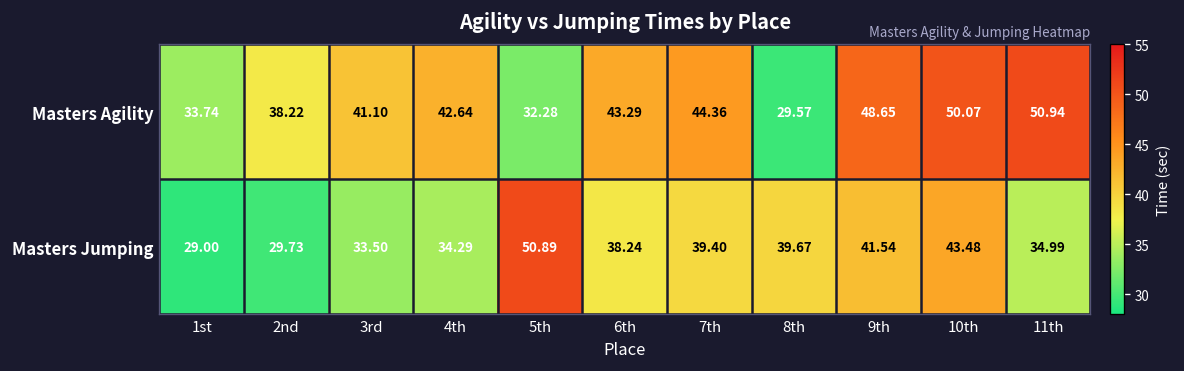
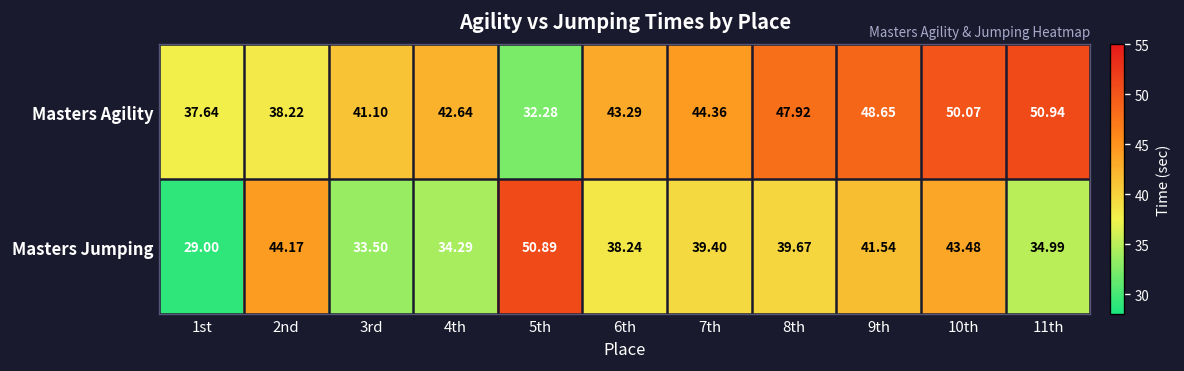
  {
    "Masters Agility": {
-     "1st": 33.74,
+     "1st": 37.64,
      "2nd": 38.22,
      "3rd": 41.10,
      "4th": 42.64,
      "5th": 32.28,
      "6th": 43.29,
      "7th": 44.36,
-     "8th": 29.57,
+     "8th": 47.92,
      "9th": 48.65,
      "10th": 50.07,
      "11th": 50.94
    },
    "Masters Jumping": {
      "1st": 29.00,
-     "2nd": 29.73,
+     "2nd": 44.17,
      "3rd": 33.50,
      "4th": 34.29,
      "5th": 50.89,
      "6th": 38.24,
      "7th": 39.40,
      "8th": 39.67,
      "9th": 41.54,
      "10th": 43.48,
      "11th": 34.99
    }
  }
